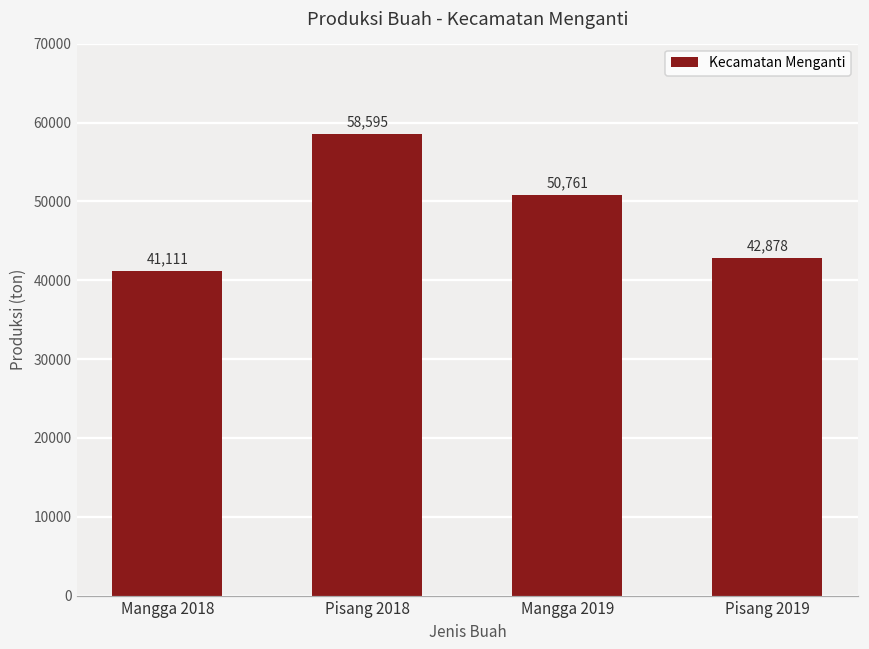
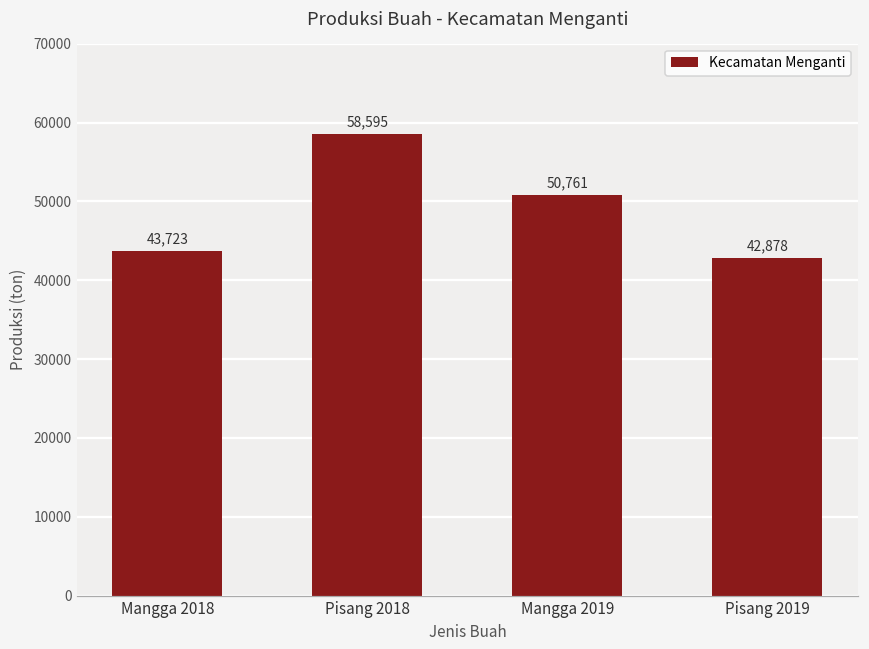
  {
-   "Mangga 2018": "41,111",
+   "Mangga 2018": "43,723",
    "Pisang 2018": "58,595",
    "Mangga 2019": "50,761",
    "Pisang 2019": "42,878"
  }
